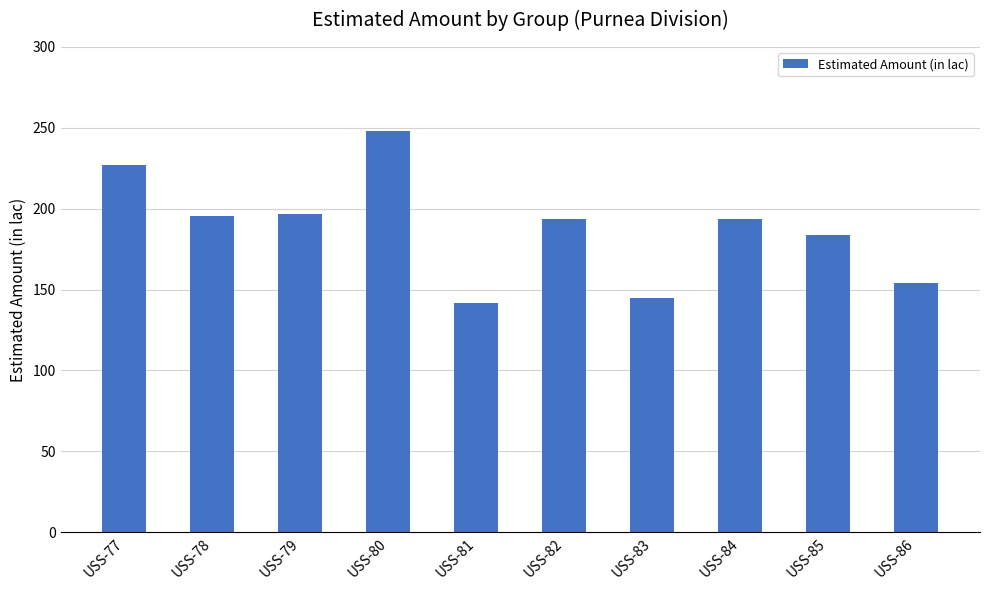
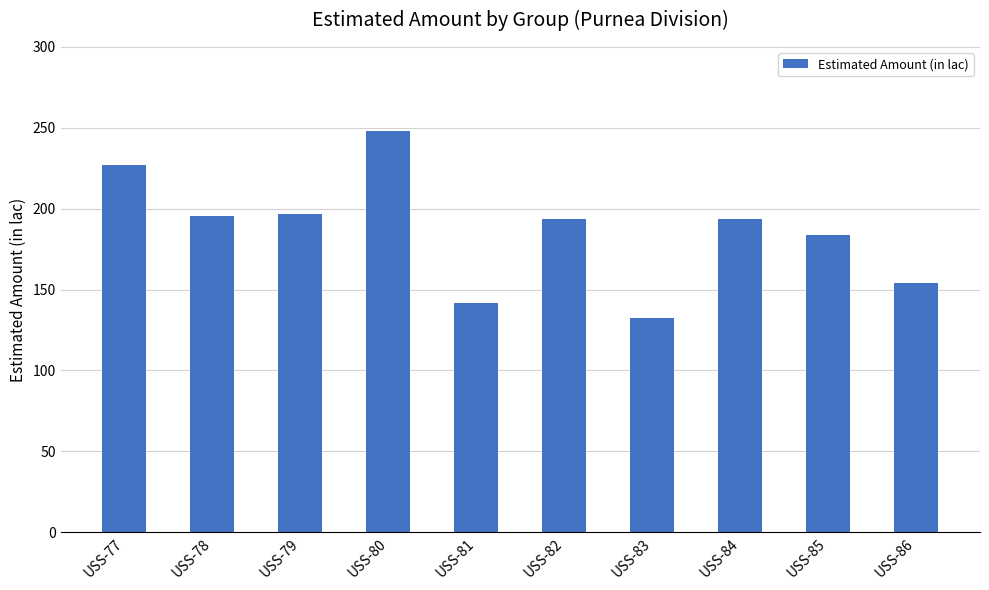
  {
    "USS-77": 227,
    "USS-78": 195,
    "USS-79": 197,
    "USS-80": 248,
    "USS-81": 141,
    "USS-82": 194,
-   "USS-83": 145,
+   "USS-83": 132,
    "USS-84": 193,
    "USS-85": 184,
    "USS-86": 154
  }
